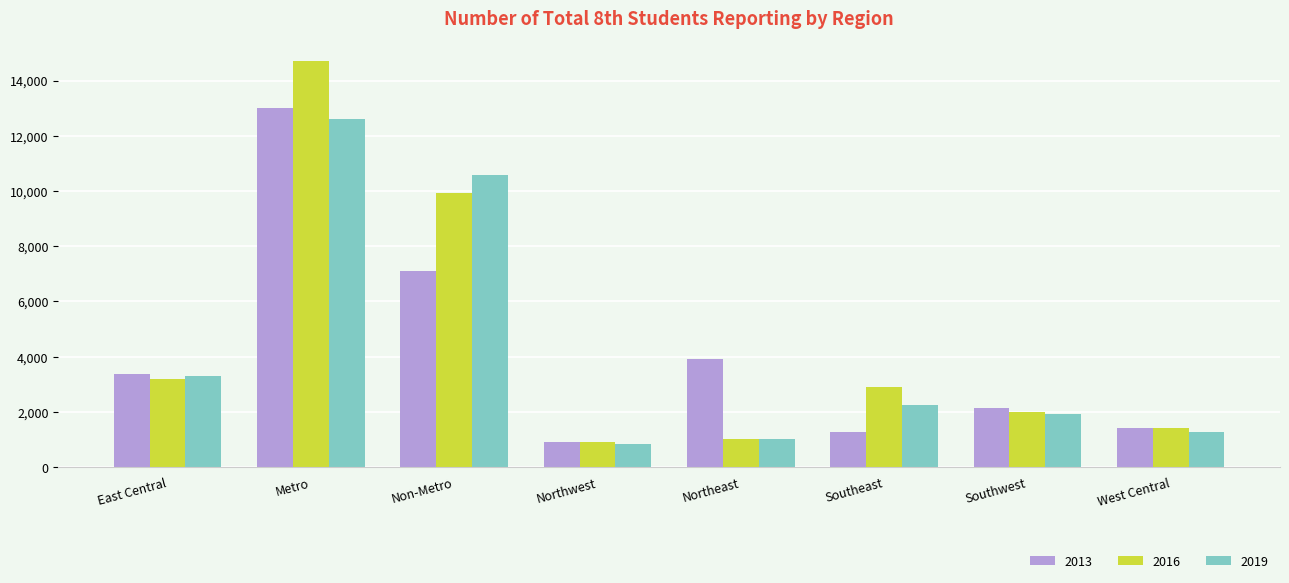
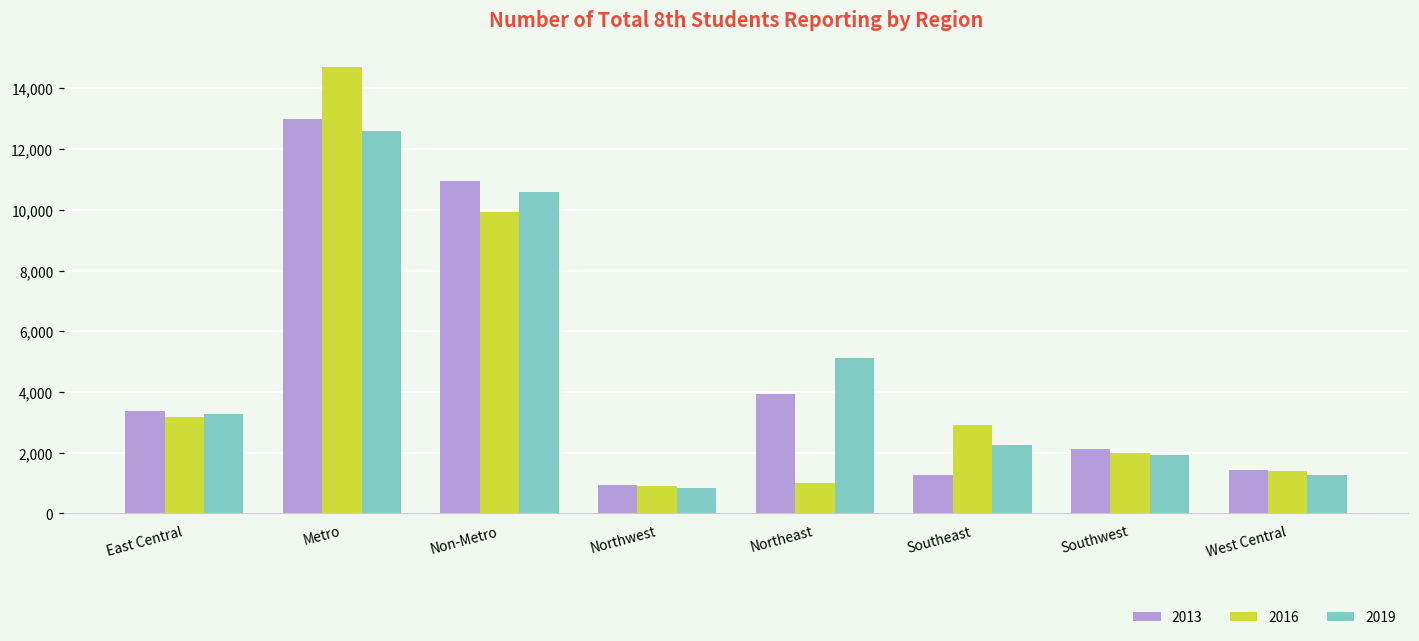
  {
    "2013": {
      "East Central": "3,400",
      "Metro": "13,000",
-     "Non-Metro": "7,100",
+     "Non-Metro": "10,900",
      "Northwest": "900",
      "Northeast": "3,900",
      "Southeast": "1,300",
      "Southwest": "2,100",
      "West Central": "1,400"
    },
    "2016": {
      "East Central": "3,200",
      "Metro": "14,700",
      "Non-Metro": "9,900",
      "Northwest": "900",
      "Northeast": "1,000",
      "Southeast": "2,900",
      "Southwest": "2,000",
      "West Central": "1,400"
    },
    "2019": {
      "East Central": "3,300",
      "Metro": "12,600",
      "Non-Metro": "10,600",
      "Northwest": "900",
-     "Northeast": "1,000",
+     "Northeast": "5,100",
      "Southeast": "2,300",
      "Southwest": "1,900",
      "West Central": "1,300"
    }
  }
